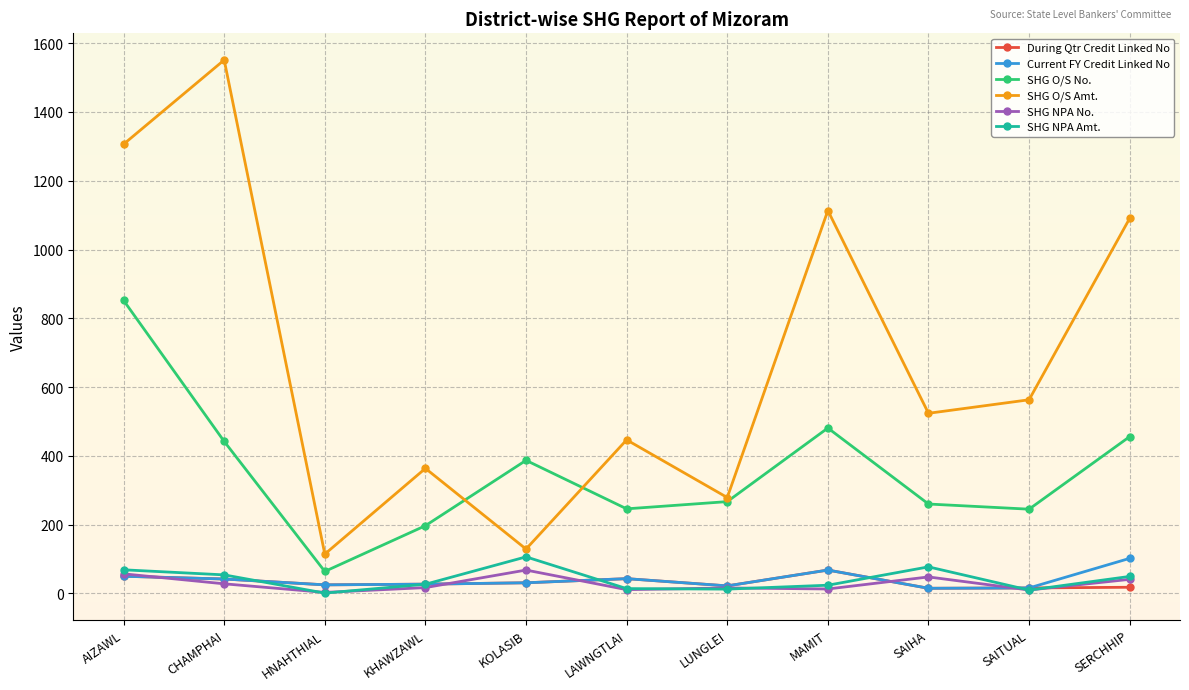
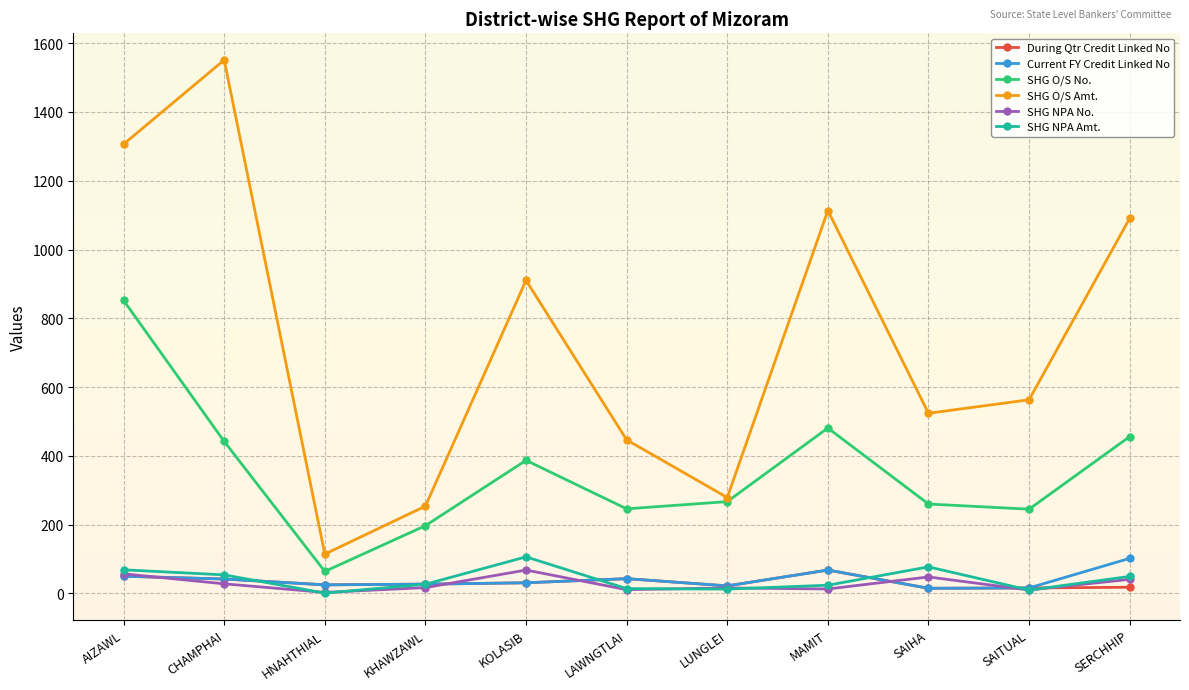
  {
    "During Qtr Credit Linked No": {
      "SERCHHIP": 20
    },
    "Current FY Credit Linked No": {
      "SERCHHIP": 100
    },
    "SHG O/S Amt.": {
      "AIZAWL": 1310,
      "CHAMPHAI": 1550,
      "HNAHTHIAL": 110,
-     "KHAWZAWL": 360,
-     "KOLASIB": 130,
+     "KHAWZAWL": 250,
+     "KOLASIB": 910,
      "LAWNGTLAI": 450,
      "LUNGLEI": 280,
      "MAMIT": 1110,
      "SAIHA": 520,
      "SAITUAL": 560,
      "SERCHHIP": 1090
    },
    "SHG NPA No.": {
      "CHAMPHAI": 30,
      "KHAWZAWL": 20,
      "KOLASIB": 70,
      "MAMIT": 10,
      "SAIHA": 50,
      "SERCHHIP": 40
    }
  }
